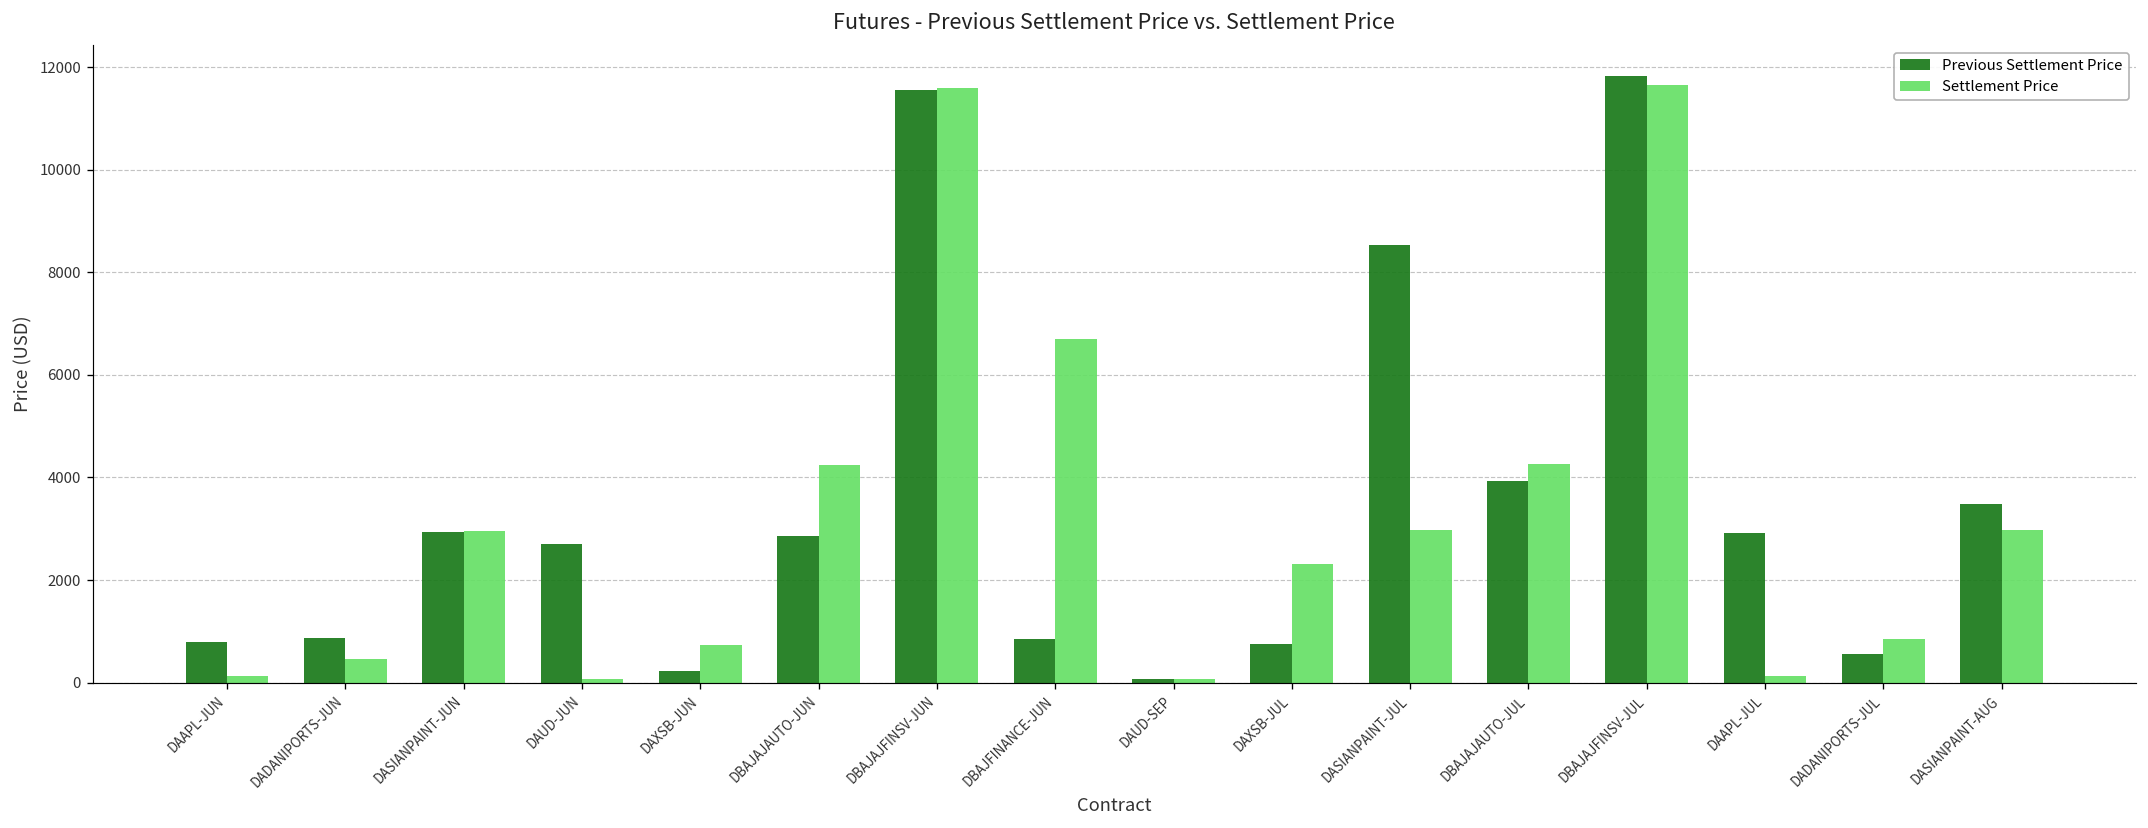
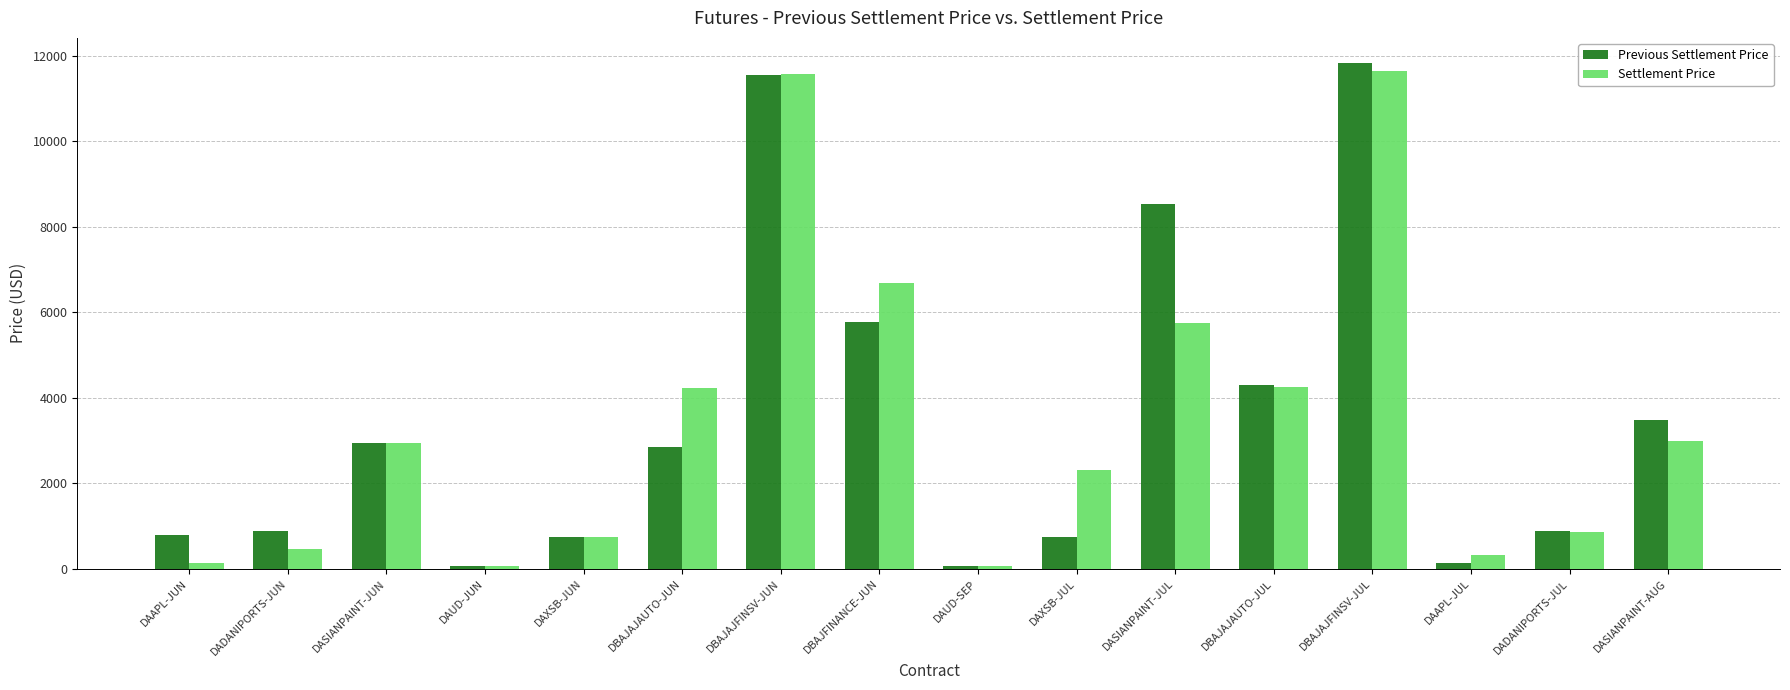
  {
    "Previous Settlement Price": {
      "DAAPL-JUN": 800,
      "DADANIPORTS-JUN": 900,
      "DASIANPAINT-JUN": 2900,
-     "DAUD-JUN": 2700,
-     "DAXSB-JUN": 200,
+     "DAUD-JUN": 100,
+     "DAXSB-JUN": 700,
      "DBAJAJAUTO-JUN": 2900,
      "DBAJAJFINSV-JUN": 11500,
-     "DBAJFINANCE-JUN": 900,
+     "DBAJFINANCE-JUN": 5800,
      "DAUD-SEP": 100,
      "DAXSB-JUL": 800,
      "DASIANPAINT-JUL": 8500,
-     "DBAJAJAUTO-JUL": 3900,
+     "DBAJAJAUTO-JUL": 4300,
      "DBAJAJFINSV-JUL": 11800,
-     "DAAPL-JUL": 2900,
-     "DADANIPORTS-JUL": 600,
+     "DAAPL-JUL": 100,
+     "DADANIPORTS-JUL": 900,
      "DASIANPAINT-AUG": 3500
    },
    "Settlement Price": {
      "DAAPL-JUN": 100,
      "DADANIPORTS-JUN": 500,
      "DASIANPAINT-JUN": 3000,
      "DAUD-JUN": 100,
      "DAXSB-JUN": 700,
      "DBAJAJAUTO-JUN": 4200,
      "DBAJAJFINSV-JUN": 11600,
      "DBAJFINANCE-JUN": 6700,
      "DAUD-SEP": 100,
      "DAXSB-JUL": 2300,
-     "DASIANPAINT-JUL": 3000,
+     "DASIANPAINT-JUL": 5800,
      "DBAJAJAUTO-JUL": 4300,
      "DBAJAJFINSV-JUL": 11700,
-     "DAAPL-JUL": 100,
+     "DAAPL-JUL": 300,
      "DADANIPORTS-JUL": 900,
      "DASIANPAINT-AUG": 3000
    }
  }
